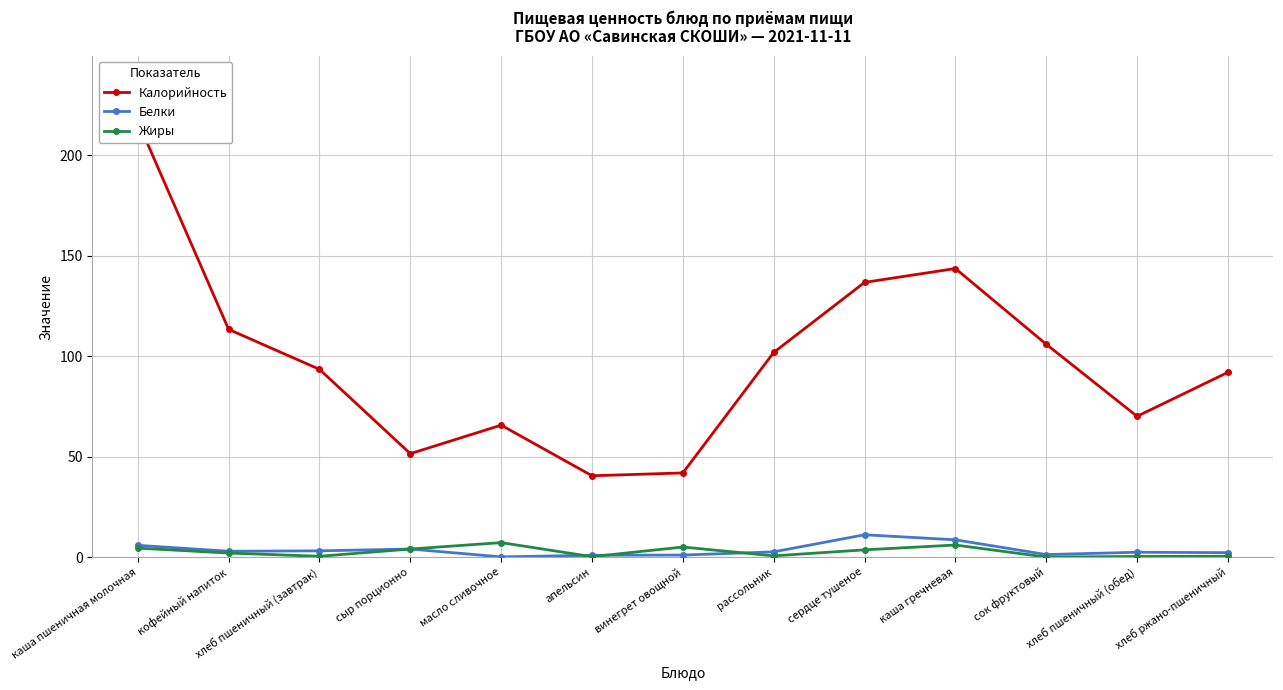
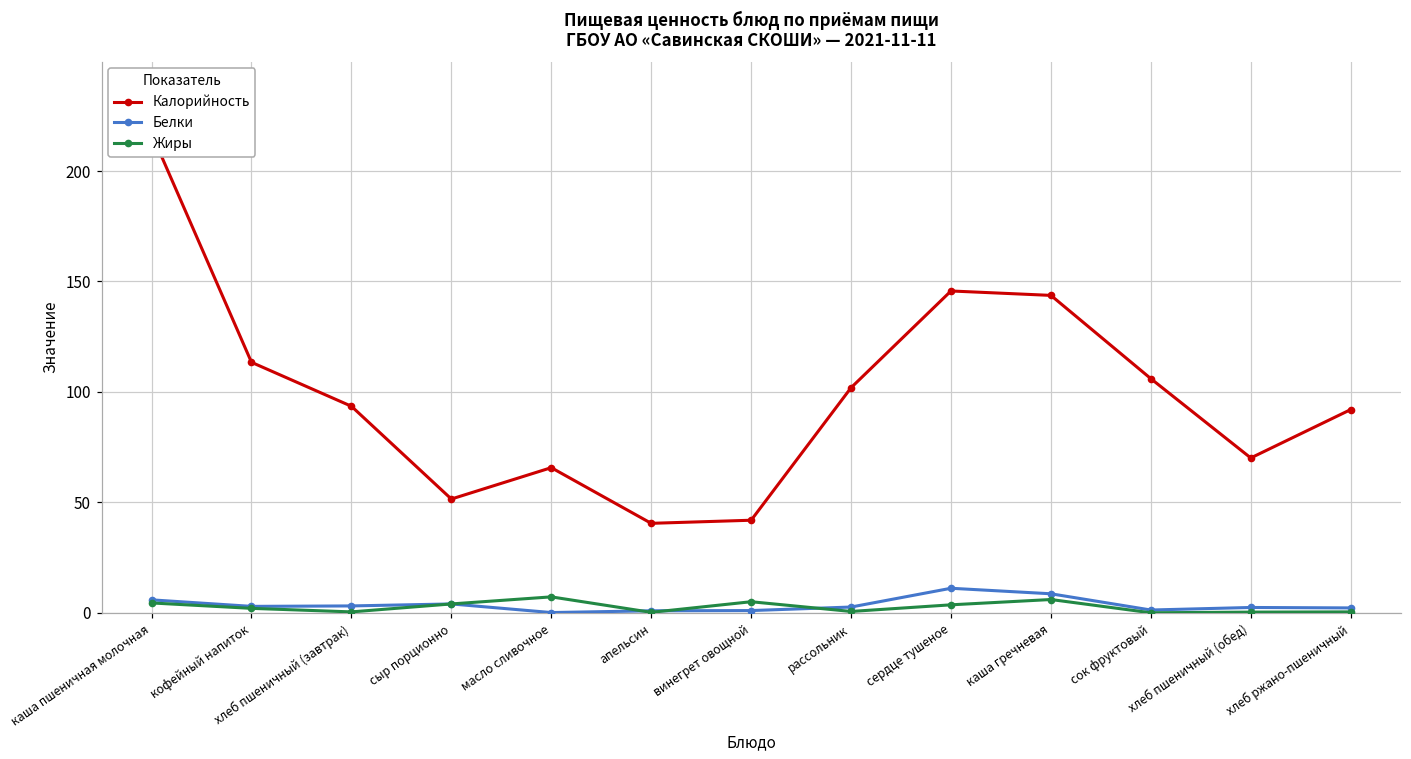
  {
    "Калорийность": {
      "кофейный напиток": 113,
      "хлеб пшеничный (завтрак)": 94,
      "сыр порционно": 52,
      "масло сливочное": 66,
      "апельсин": 41,
      "винегрет овощной": 42,
      "рассольник": 102,
-     "сердце тушеное": 137,
+     "сердце тушеное": 146,
      "каша гречневая": 144,
      "сок фруктовый": 106,
      "хлеб пшеничный (обед)": 70,
      "хлеб ржано-пшеничный": 92
    },
    "Белки": {
      "каша пшеничная молочная": 6,
      "хлеб пшеничный (завтрак)": 3,
      "масло сливочное": 0,
      "винегрет овощной": 1,
      "рассольник": 3,
      "сердце тушеное": 11,
      "каша гречневая": 9,
      "хлеб пшеничный (обед)": 2,
      "хлеб ржано-пшеничный": 2
    },
    "Жиры": {
      "каша пшеничная молочная": 4,
      "хлеб пшеничный (завтрак)": 0,
      "масло сливочное": 7,
      "винегрет овощной": 5,
      "рассольник": 1,
      "сердце тушеное": 4,
      "каша гречневая": 6,
      "хлеб пшеничный (обед)": 0,
      "хлеб ржано-пшеничный": 0
    }
  }
